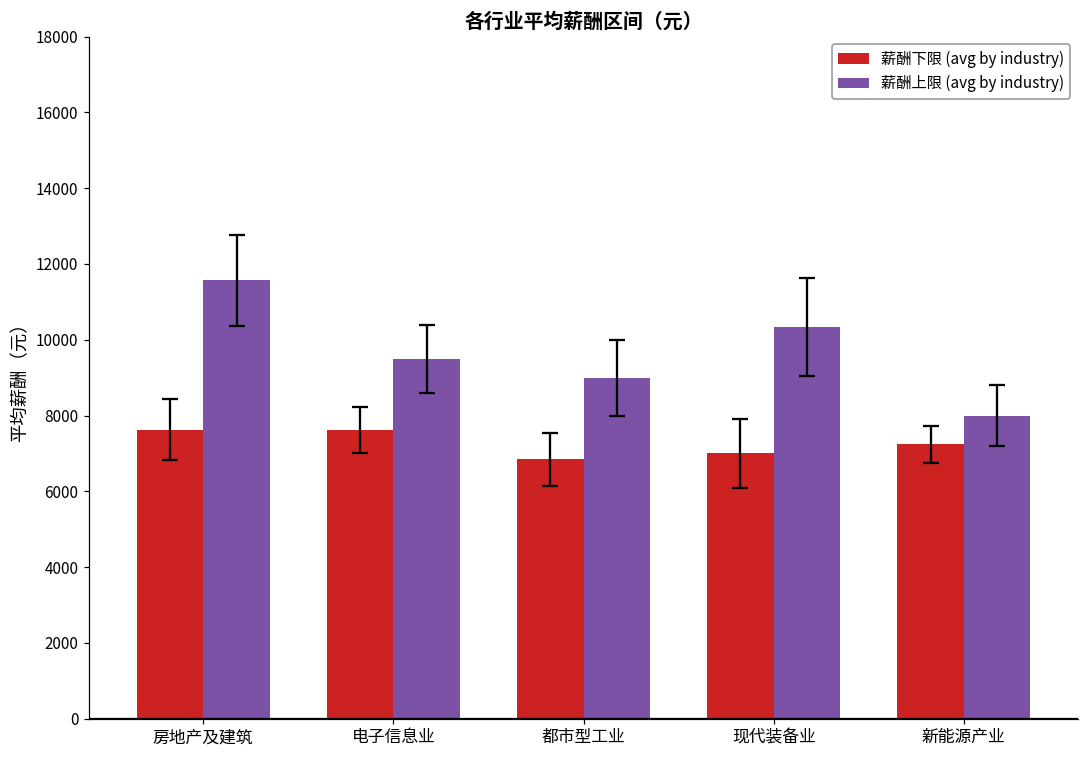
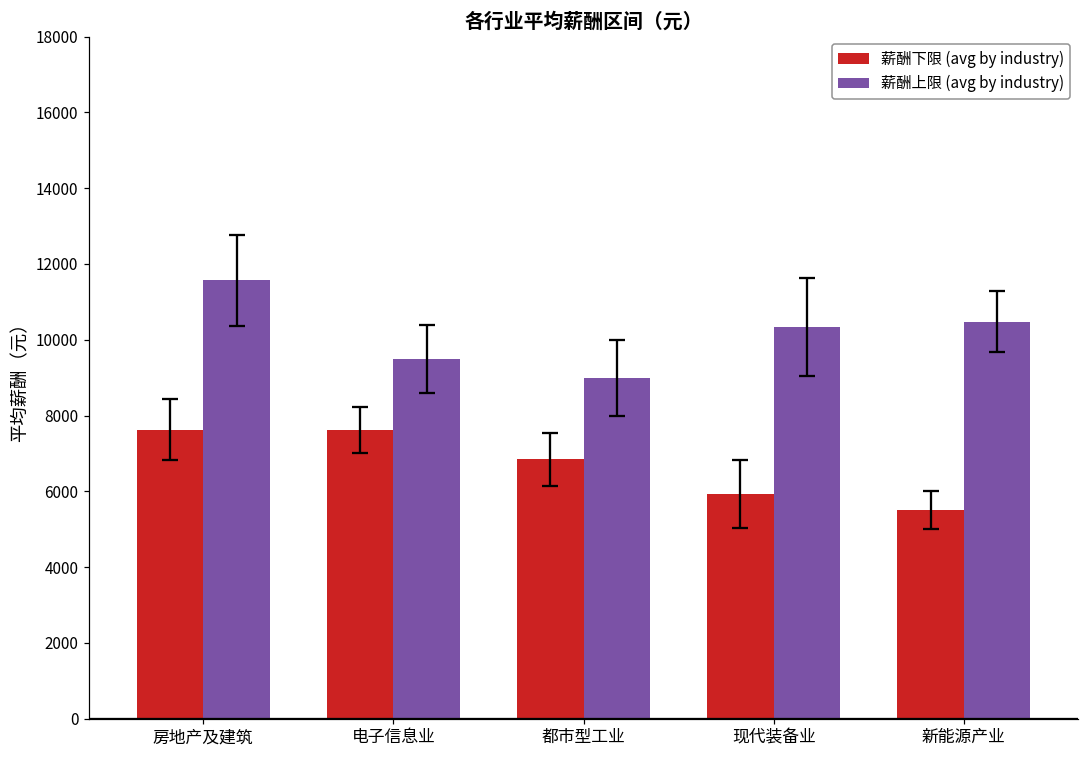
  {
    "薪酬下限 (avg by industry)": {
      "房地产及建筑": 7600,
      "电子信息业": 7600,
      "都市型工业": 6800,
-     "现代装备业": 7000,
-     "新能源产业": 7200
+     "现代装备业": 5900,
+     "新能源产业": 5500
    },
    "薪酬上限 (avg by industry)": {
      "房地产及建筑": 11600,
      "电子信息业": 9500,
      "都市型工业": 9000,
      "现代装备业": 10300,
-     "新能源产业": 8000
+     "新能源产业": 10500
    }
  }
